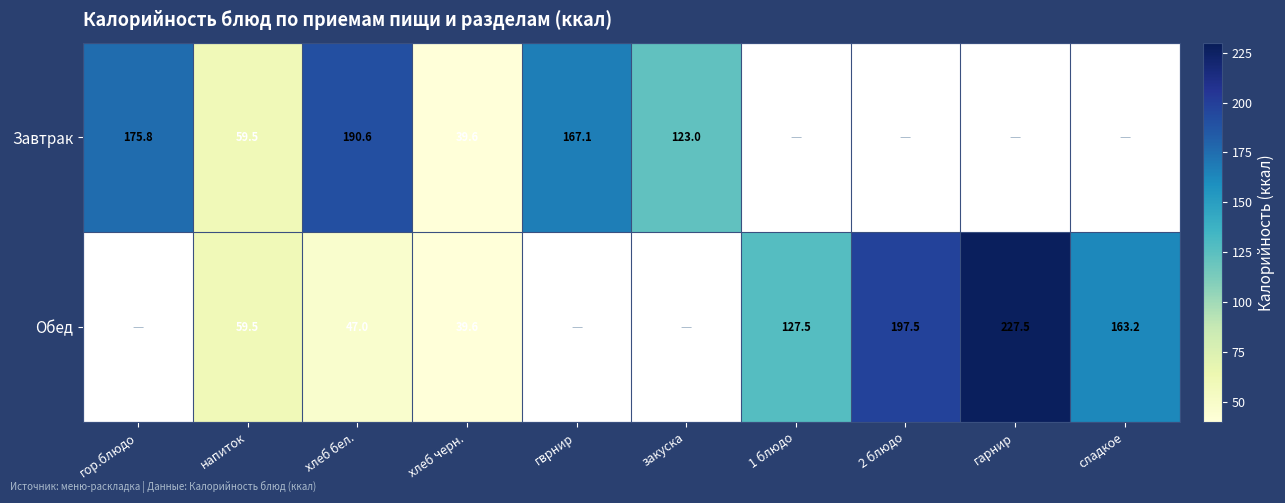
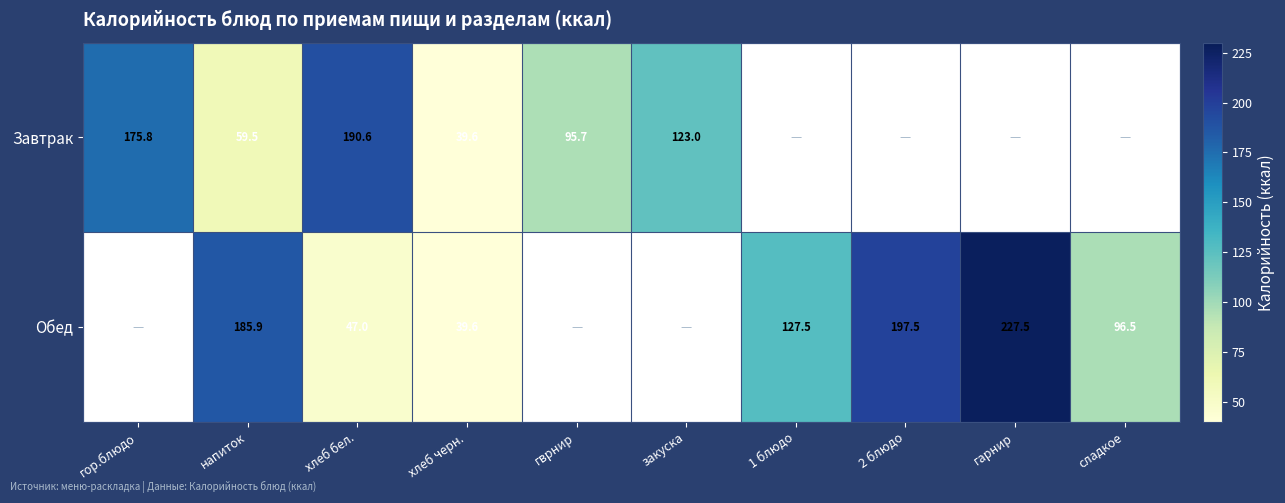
  {
    "Завтрак": {
      "гор.блюдо": 175.8,
      "напиток": 59.5,
      "хлеб бел.": 190.6,
-     "гврнир": 167.1,
+     "гврнир": 95.7,
      "закуска": 123.0
    },
    "Обед": {
-     "напиток": 59.5,
+     "напиток": 185.9,
      "хлеб бел.": 47.0,
      "1 блюдо": 127.5,
      "2 блюдо": 197.5,
      "гарнир": 227.5,
-     "сладкое": 163.2
+     "сладкое": 96.5
    }
  }
